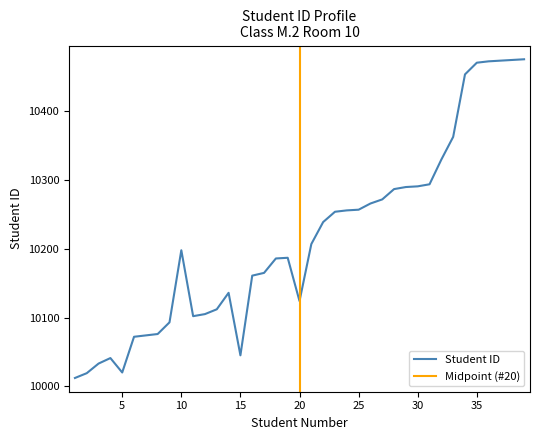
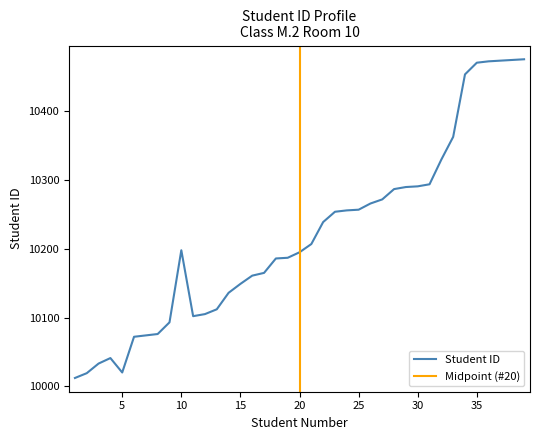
  {
    "5": 10020,
    "10": 10200,
-   "15": 10050,
-   "20": 10120,
+   "15": 10150,
+   "20": 10200,
    "25": 10260,
    "30": 10290,
    "35": 10470
  }
